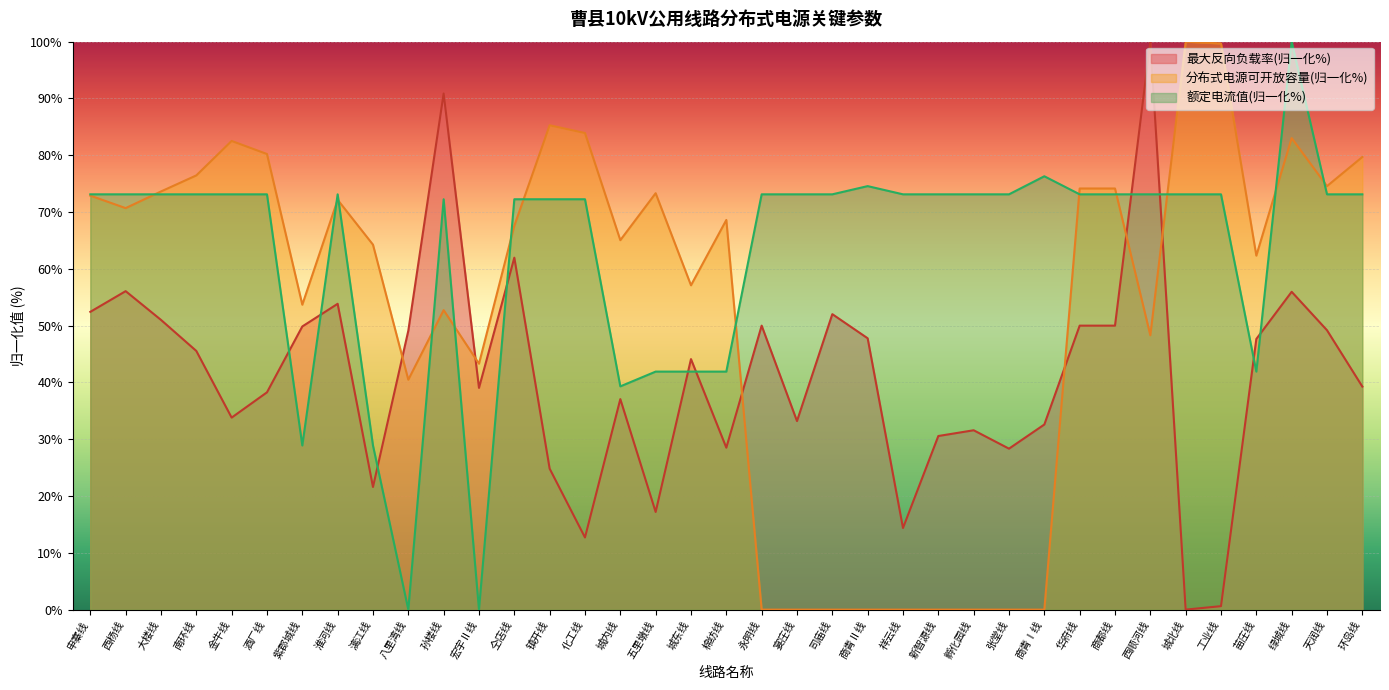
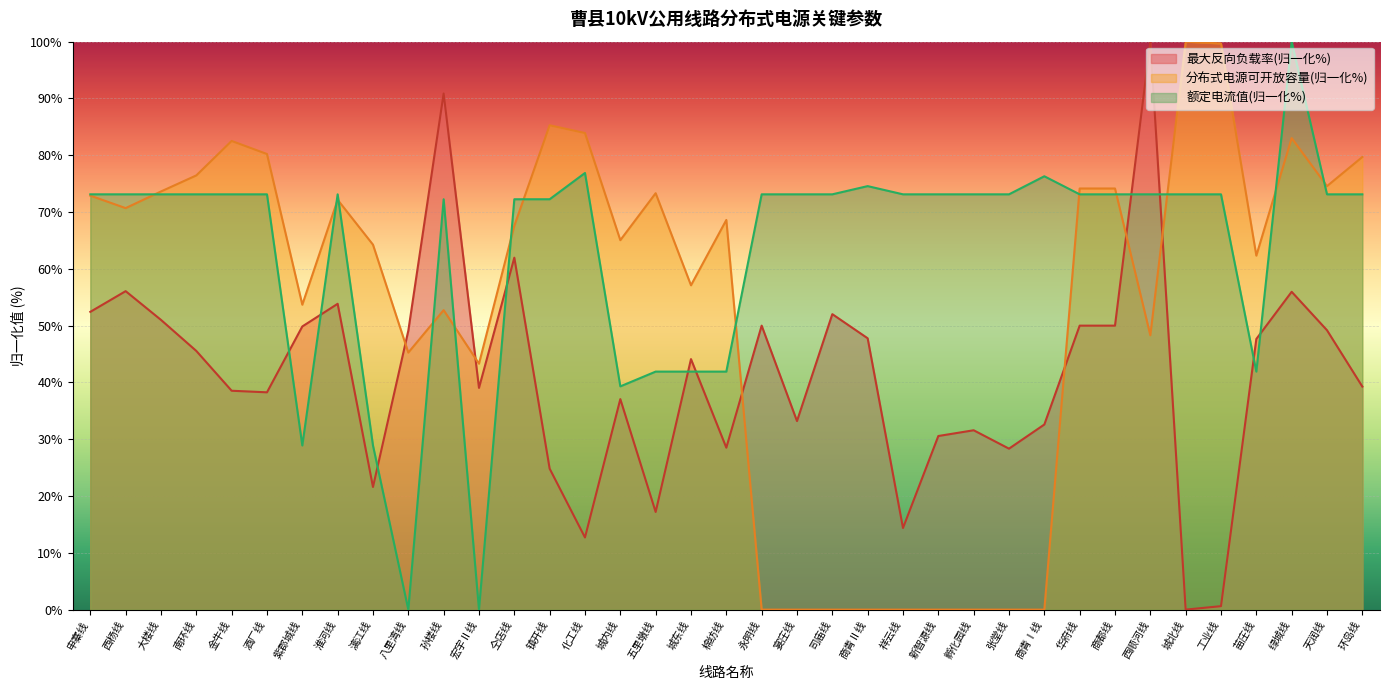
  {
    "最大反向负载率(归一化%)": {
      "申寨线": "52%",
      "西杨线": "56%",
      "大楼线": "51%",
      "南环线": "46%",
-     "金牛线": "34%",
+     "金牛线": "39%",
      "酒厂线": "38%",
      "紫郡城线": "50%",
      "淮河线": "54%",
      "漓江线": "22%",
      "八里湾线": "49%",
      "孙楼线": "91%",
      "宏宇Ⅱ线": "39%",
      "仝店线": "62%",
      "镇开线": "25%",
      "化工线": "13%",
      "城内线": "37%",
      "五里墩线": "17%",
      "城东线": "44%",
      "棉纺线": "29%",
      "永明线": "50%",
      "宴庄线": "33%",
      "司庙线": "52%",
      "商青Ⅱ线": "48%",
      "祥云线": "14%",
      "新智源线": "31%",
      "孵化园线": "32%",
      "张堂线": "28%",
      "商青Ⅰ线": "33%",
      "华府线": "50%",
      "商都线": "50%",
      "西顺河线": "100%",
      "城北线": "0%",
      "工业线": "1%",
      "苗庄线": "48%",
      "绿城线": "56%",
      "天润线": "49%",
      "环岛线": "39%"
    },
    "分布式电源可开放容量(归一化%)": {
      "西杨线": "71%",
      "大楼线": "74%",
      "南环线": "76%",
      "金牛线": "83%",
      "酒厂线": "80%",
      "紫郡城线": "54%",
      "淮河线": "72%",
      "漓江线": "64%",
-     "八里湾线": "40%",
+     "八里湾线": "45%",
      "孙楼线": "53%",
      "宏宇Ⅱ线": "43%",
      "仝店线": "68%",
      "镇开线": "85%",
      "化工线": "84%",
      "城内线": "65%",
      "五里墩线": "73%",
      "城东线": "57%",
      "棉纺线": "69%",
      "永明线": "0%",
      "宴庄线": "0%",
      "司庙线": "0%",
      "商青Ⅱ线": "0%",
      "祥云线": "0%",
      "新智源线": "0%",
      "孵化园线": "0%",
      "张堂线": "0%",
      "商青Ⅰ线": "0%",
      "华府线": "74%",
      "商都线": "74%",
      "西顺河线": "48%",
      "城北线": "100%",
      "工业线": "100%",
      "苗庄线": "62%",
      "绿城线": "83%",
      "天润线": "75%",
      "环岛线": "80%"
    },
    "额定电流值(归一化%)": {
      "西杨线": "73%",
      "大楼线": "73%",
      "南环线": "73%",
      "金牛线": "73%",
      "酒厂线": "73%",
      "紫郡城线": "29%",
      "淮河线": "73%",
      "漓江线": "29%",
      "八里湾线": "0%",
      "孙楼线": "72%",
      "宏宇Ⅱ线": "0%",
      "仝店线": "72%",
      "镇开线": "72%",
-     "化工线": "72%",
+     "化工线": "77%",
      "城内线": "39%",
      "五里墩线": "42%",
      "城东线": "42%",
      "棉纺线": "42%",
      "永明线": "73%",
      "宴庄线": "73%",
      "司庙线": "73%",
      "商青Ⅱ线": "75%",
      "祥云线": "73%",
      "新智源线": "73%",
      "孵化园线": "73%",
      "张堂线": "73%",
      "商青Ⅰ线": "76%",
      "华府线": "73%",
      "商都线": "73%",
      "西顺河线": "73%",
      "城北线": "73%",
      "工业线": "73%",
      "苗庄线": "42%",
      "绿城线": "100%",
      "天润线": "73%",
      "环岛线": "73%"
    }
  }
